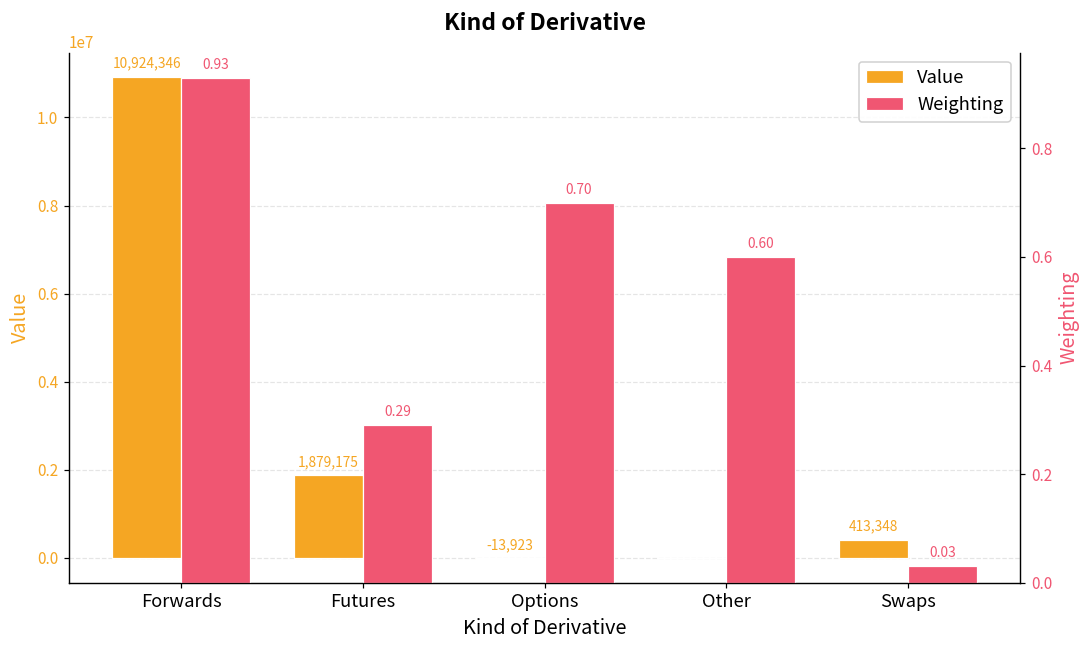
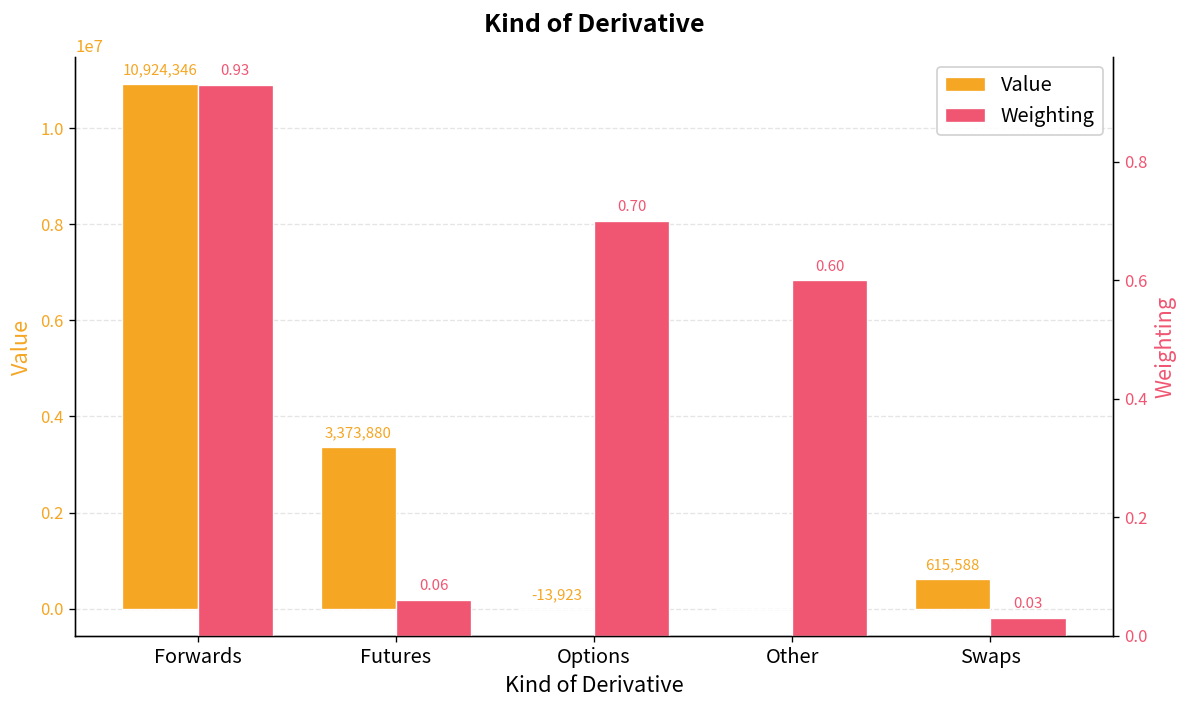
  {
    "Value": {
      "Forwards": "10,924,346",
-     "Futures": "1,879,175",
+     "Futures": "3,373,880",
      "Options": "-13,923",
-     "Swaps": "413,348"
+     "Swaps": "615,588"
    },
    "Weighting": {
      "Forwards": "0.93",
-     "Futures": "0.29",
+     "Futures": "0.06",
      "Options": "0.70",
      "Other": "0.60",
      "Swaps": "0.03"
    }
  }
